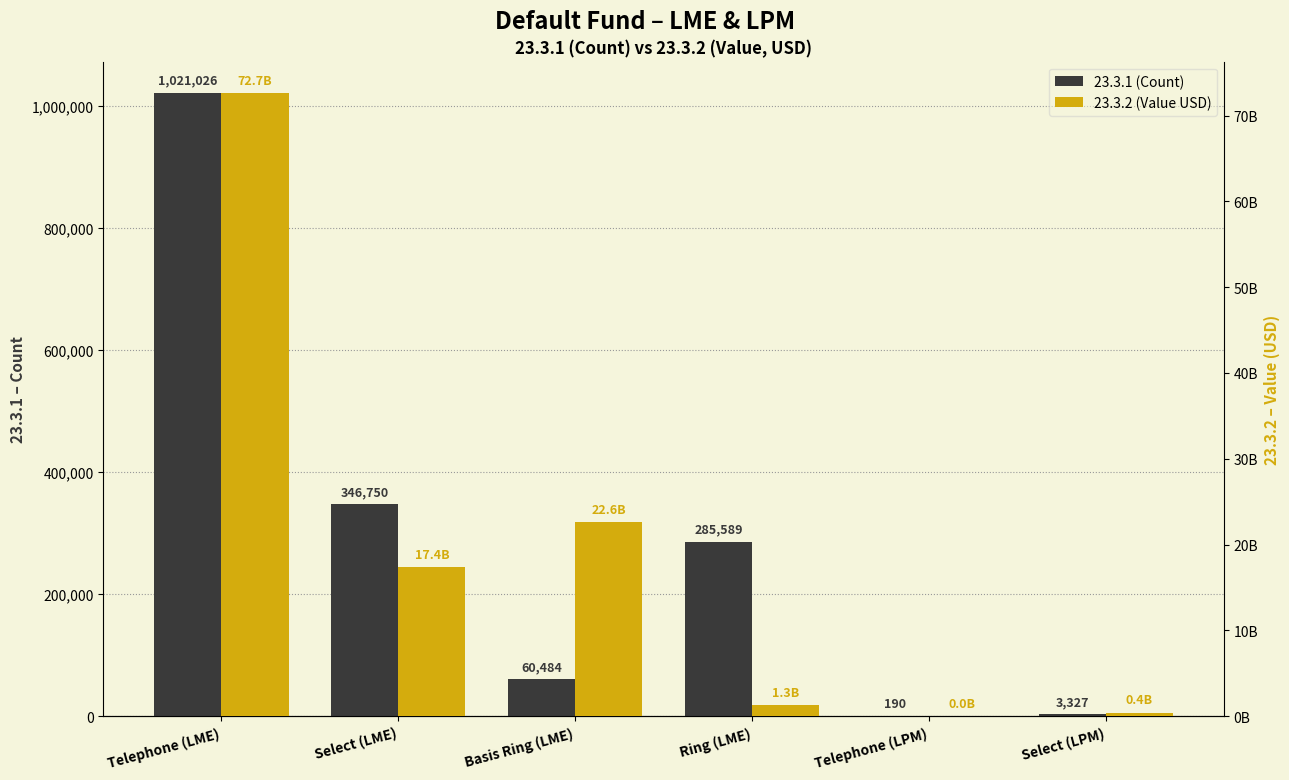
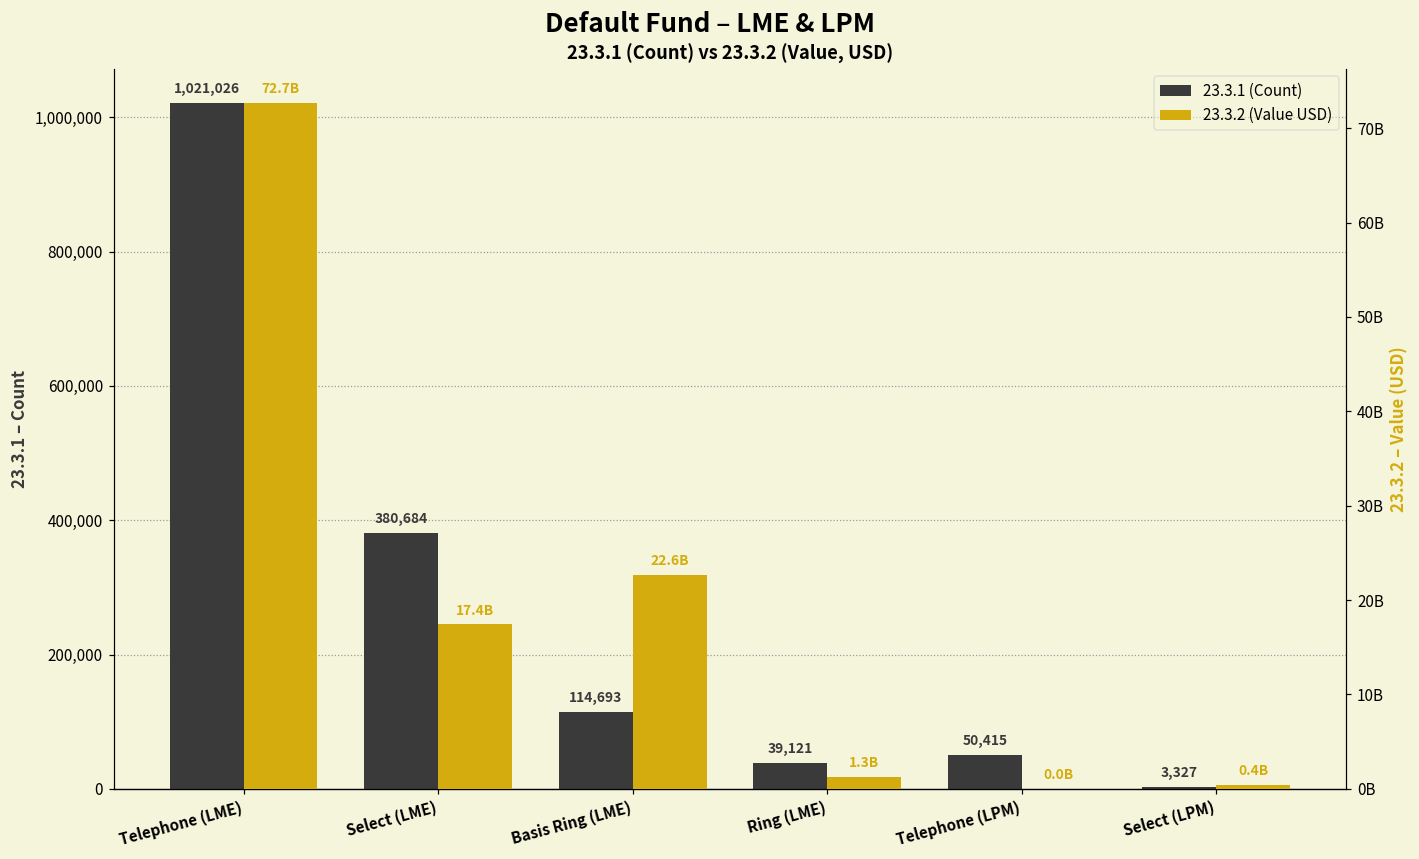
  {
    "23.3.1 (Count)": {
      "Telephone (LME)": "1,021,026",
-     "Select (LME)": "346,750",
-     "Basis Ring (LME)": "60,484",
-     "Ring (LME)": "285,589",
-     "Telephone (LPM)": "190",
+     "Select (LME)": "380,684",
+     "Basis Ring (LME)": "114,693",
+     "Ring (LME)": "39,121",
+     "Telephone (LPM)": "50,415",
      "Select (LPM)": "3,327"
    },
    "23.3.2 (Value USD)": {
      "Telephone (LME)": "72.7B",
      "Select (LME)": "17.4B",
      "Basis Ring (LME)": "22.6B",
      "Ring (LME)": "1.3B",
      "Select (LPM)": "0.4B"
    }
  }
